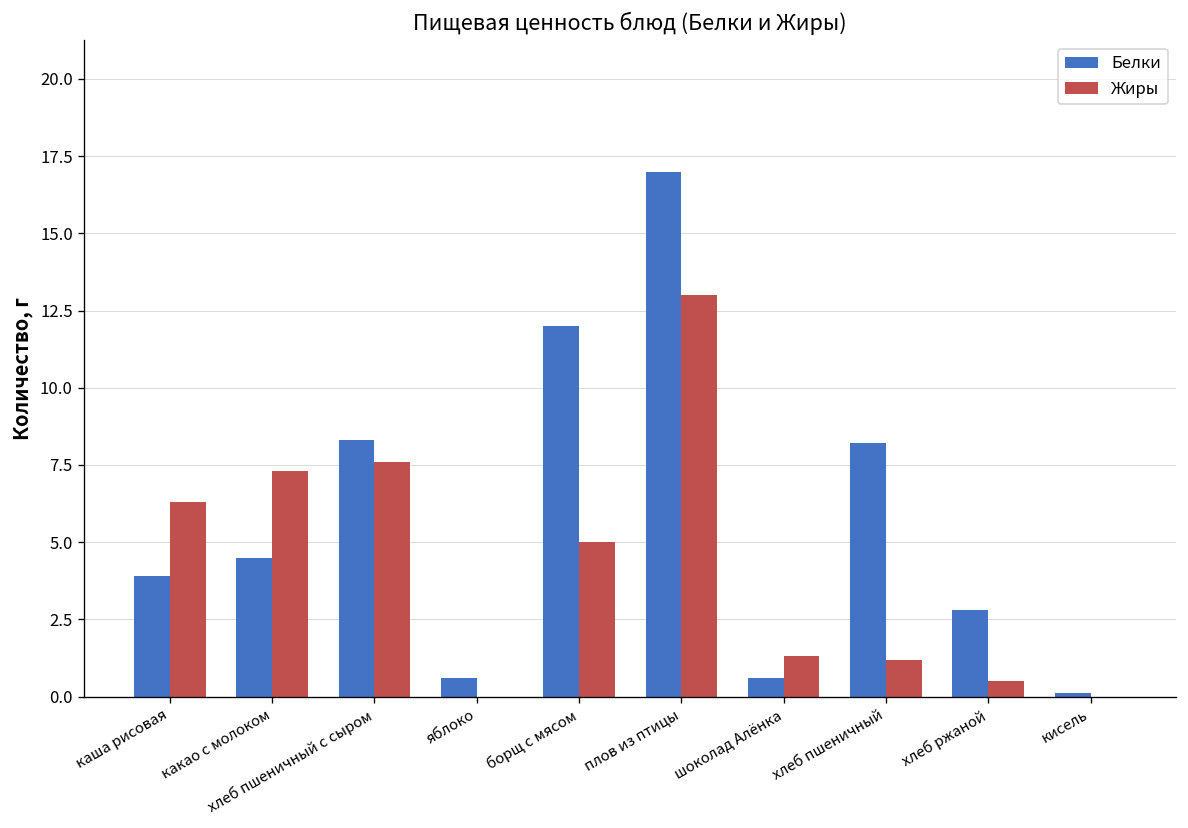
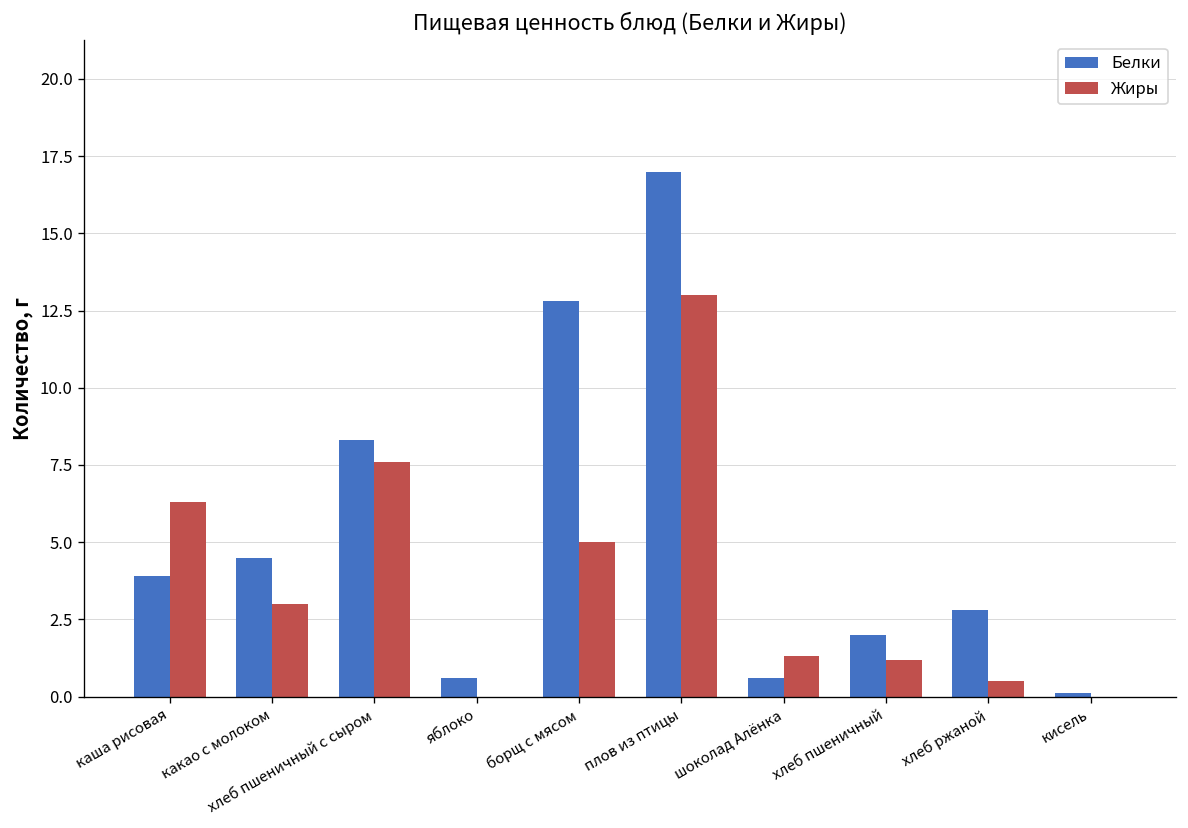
  {
    "Белки": {
      "каша рисовая": 3.9,
      "какао с молоком": 4.5,
      "хлеб пшеничный с сыром": 8.3,
      "яблоко": 0.6,
-     "борщ с мясом": 12.0,
+     "борщ с мясом": 12.8,
      "плов из птицы": 17.0,
      "шоколад Алёнка": 0.6,
-     "хлеб пшеничный": 8.2,
+     "хлеб пшеничный": 2.0,
      "хлеб ржаной": 2.8,
      "кисель": 0.1
    },
    "Жиры": {
      "каша рисовая": 6.3,
-     "какао с молоком": 7.3,
+     "какао с молоком": 3.0,
      "хлеб пшеничный с сыром": 7.6,
      "яблоко": 0.0,
      "борщ с мясом": 5.0,
      "плов из птицы": 13.0,
      "шоколад Алёнка": 1.3,
      "хлеб пшеничный": 1.2,
      "хлеб ржаной": 0.5,
      "кисель": 0.0
    }
  }
